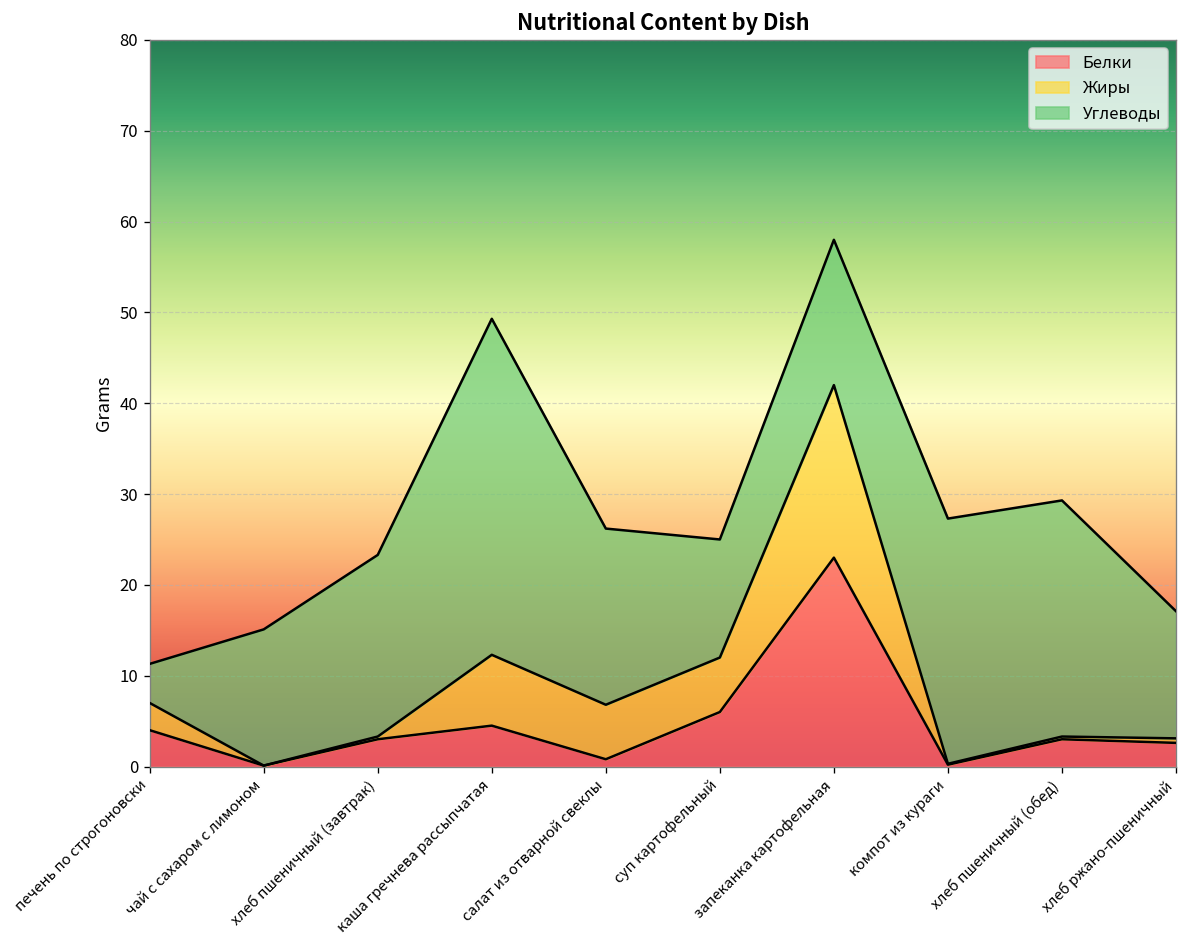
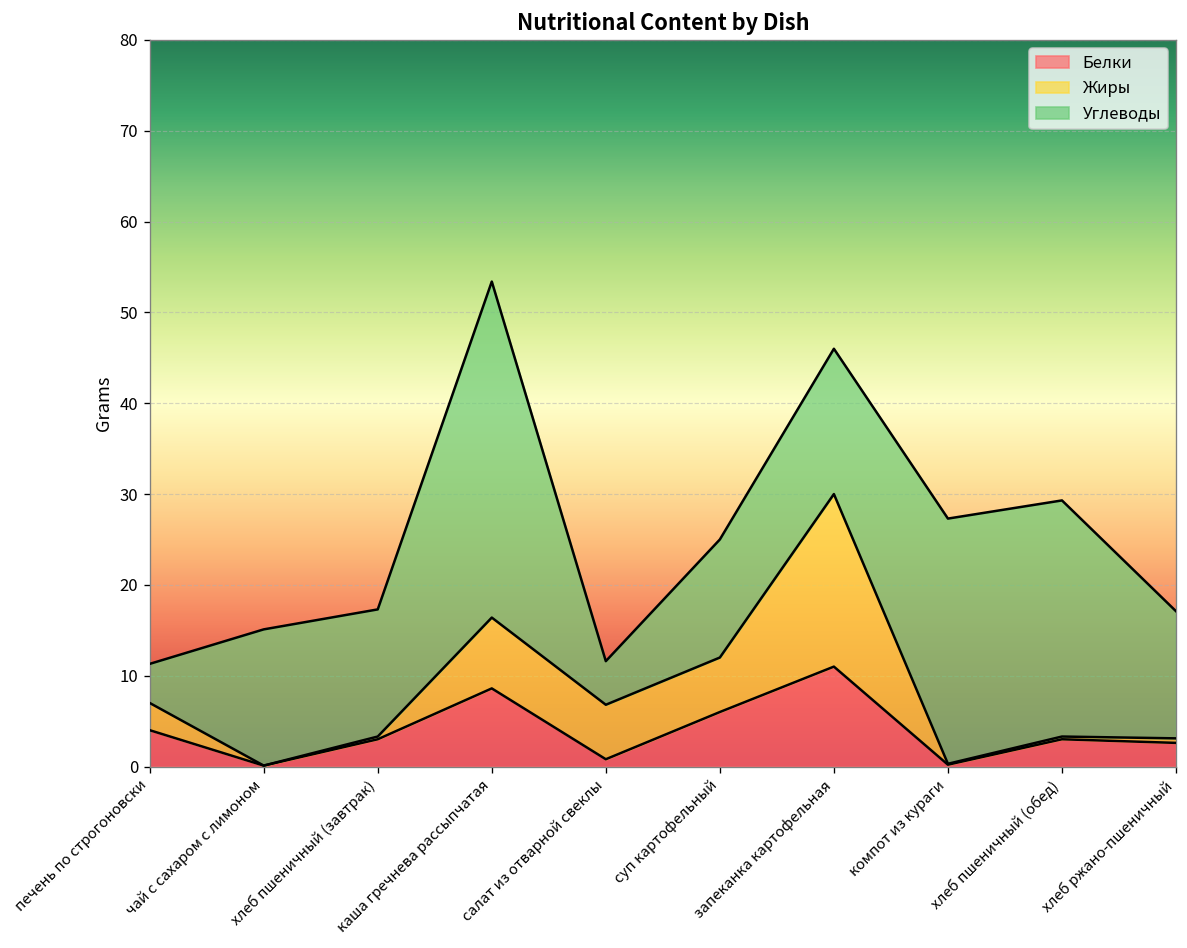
  {
    "Белки": {
      "печень по строгоновски": 4,
-     "каша гречнева рассыпчатая": 5,
+     "каша гречнева рассыпчатая": 9,
      "салат из отварной свеклы": 1,
      "суп картофельный": 6,
-     "запеканка картофельная": 23,
+     "запеканка картофельная": 11,
      "хлеб ржано-пшеничный": 3
    },
    "Жиры": {
      "печень по строгоновски": 3,
      "каша гречнева рассыпчатая": 8,
      "салат из отварной свеклы": 6,
      "суп картофельный": 6,
      "запеканка картофельная": 19,
      "хлеб ржано-пшеничный": 1
    },
    "Углеводы": {
      "печень по строгоновски": 4,
      "чай с сахаром с лимоном": 15,
-     "хлеб пшеничный (завтрак)": 20,
+     "хлеб пшеничный (завтрак)": 14,
      "каша гречнева рассыпчатая": 37,
-     "салат из отварной свеклы": 19,
+     "салат из отварной свеклы": 5,
      "суп картофельный": 13,
      "запеканка картофельная": 16,
      "компот из кураги": 27,
      "хлеб пшеничный (обед)": 26,
      "хлеб ржано-пшеничный": 14
    }
  }
